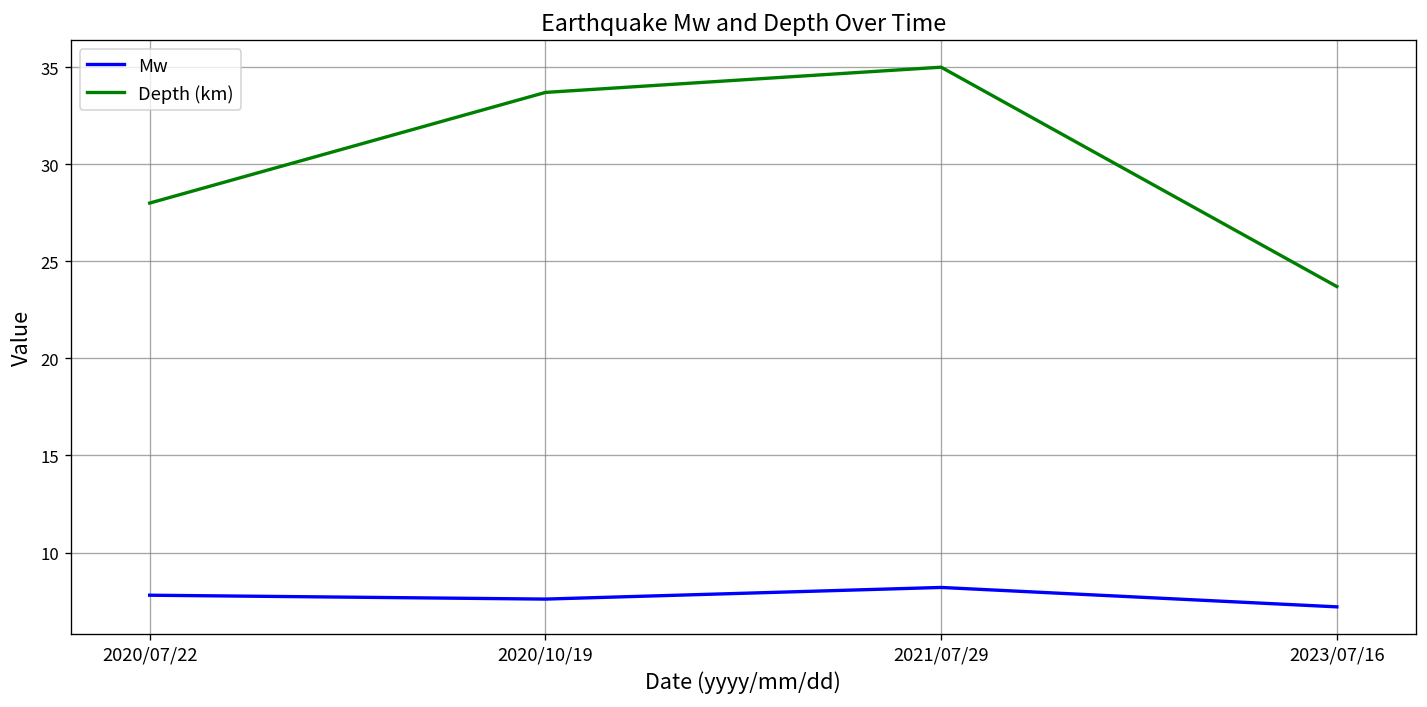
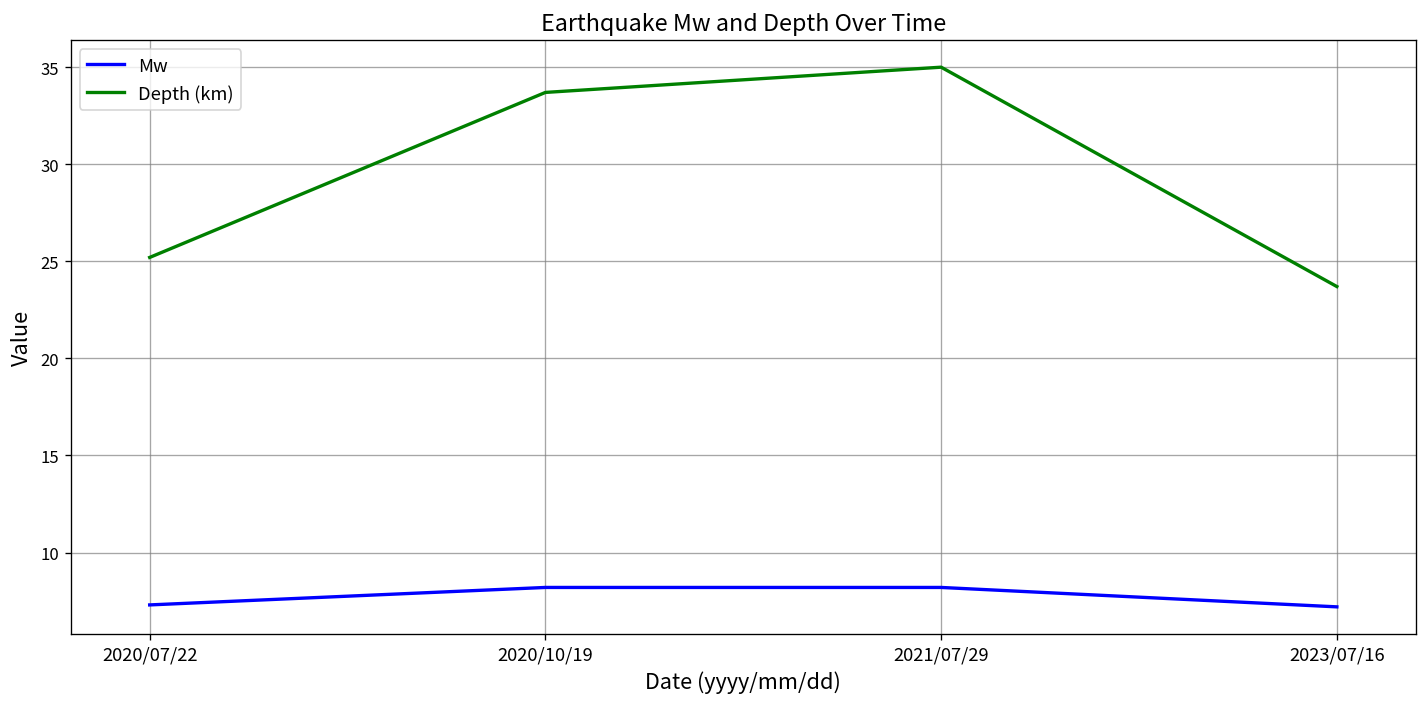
  {
    "Mw": {
-     "2020/07/22": 7.8,
-     "2020/10/19": 7.6,
+     "2020/07/22": 7.3,
+     "2020/10/19": 8.2,
      "2021/07/29": 8.2,
      "2023/07/16": 7.2
    },
    "Depth (km)": {
-     "2020/07/22": 28.0,
+     "2020/07/22": 25.2,
      "2020/10/19": 33.7,
      "2021/07/29": 35.0,
      "2023/07/16": 23.7
    }
  }
